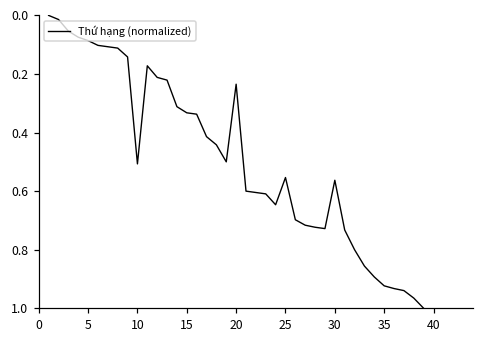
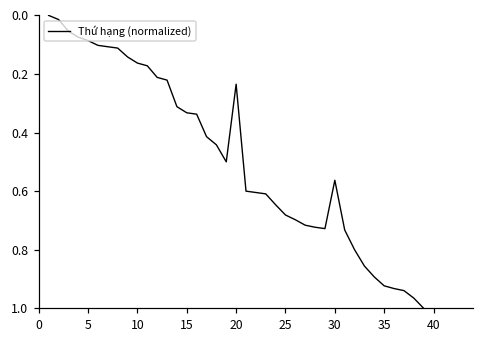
  {
-   "10": 0.51,
+   "10": 0.16,
    "15": 0.33,
    "20": 0.23,
-   "25": 0.55,
+   "25": 0.68,
    "30": 0.56,
    "35": 0.92
  }
